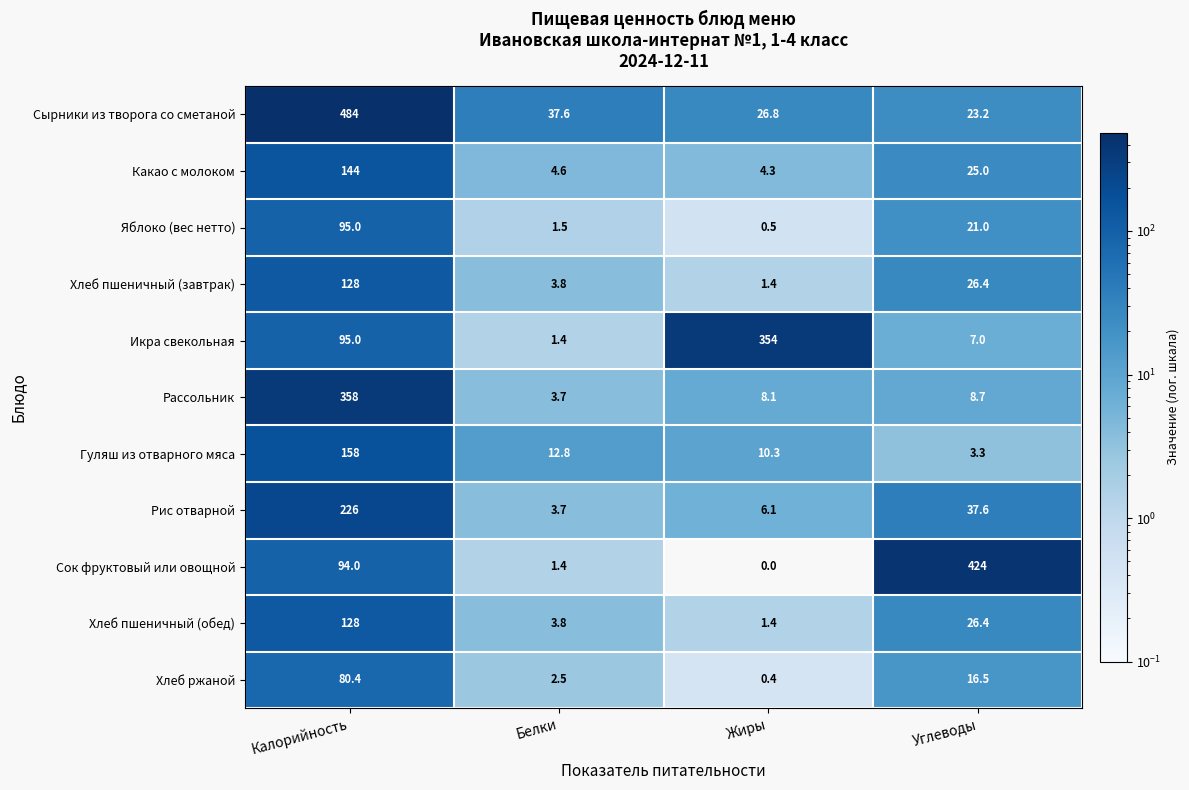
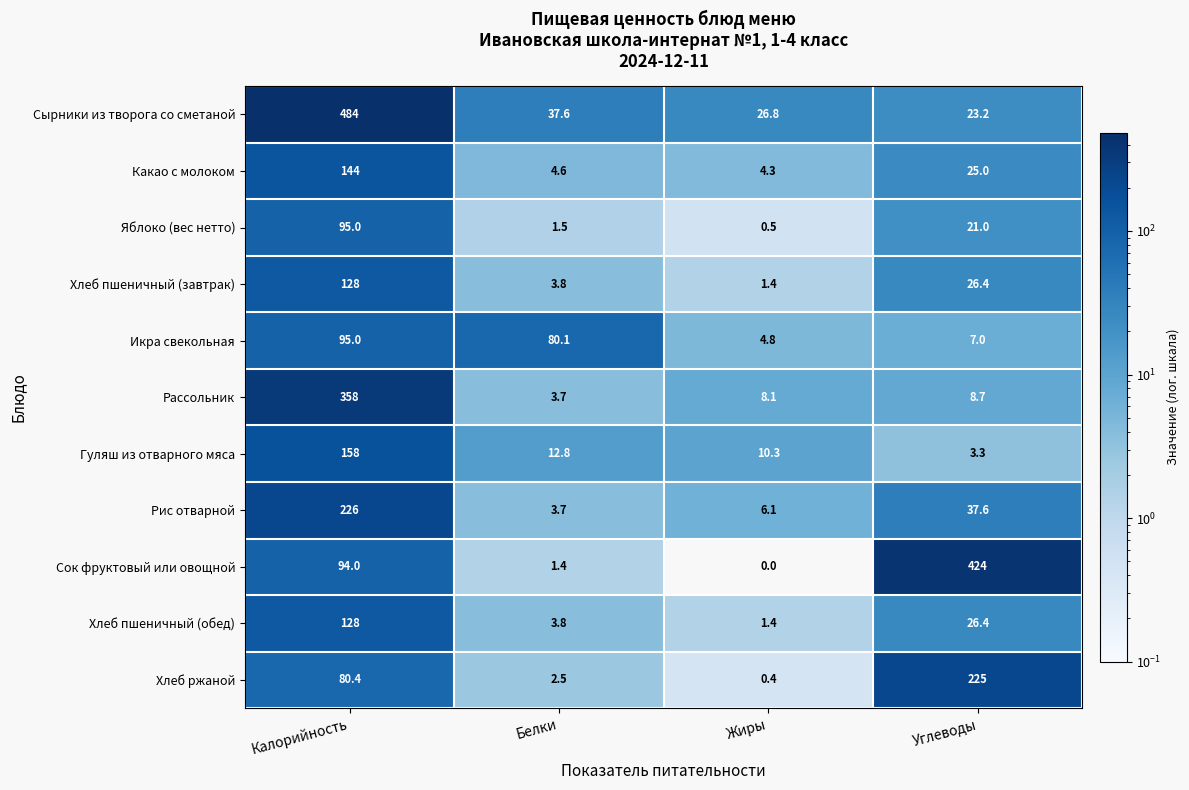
  {
    "Сырники из творога со сметаной": {
      "Калорийность": 484,
      "Белки": 37.6,
      "Жиры": 26.8,
      "Углеводы": 23.2
    },
    "Какао с молоком": {
      "Калорийность": 144,
      "Белки": 4.6,
      "Жиры": 4.3,
      "Углеводы": 25.0
    },
    "Яблоко (вес нетто)": {
      "Калорийность": 95.0,
      "Белки": 1.5,
      "Жиры": 0.5,
      "Углеводы": 21.0
    },
    "Хлеб пшеничный (завтрак)": {
      "Калорийность": 128,
      "Белки": 3.8,
      "Жиры": 1.4,
      "Углеводы": 26.4
    },
    "Икра свекольная": {
      "Калорийность": 95.0,
-     "Белки": 1.4,
-     "Жиры": 354,
+     "Белки": 80.1,
+     "Жиры": 4.8,
      "Углеводы": 7.0
    },
    "Рассольник": {
      "Калорийность": 358,
      "Белки": 3.7,
      "Жиры": 8.1,
      "Углеводы": 8.7
    },
    "Гуляш из отварного мяса": {
      "Калорийность": 158,
      "Белки": 12.8,
      "Жиры": 10.3,
      "Углеводы": 3.3
    },
    "Рис отварной": {
      "Калорийность": 226,
      "Белки": 3.7,
      "Жиры": 6.1,
      "Углеводы": 37.6
    },
    "Сок фруктовый или овощной": {
      "Калорийность": 94.0,
      "Белки": 1.4,
      "Жиры": 0.0,
      "Углеводы": 424
    },
    "Хлеб пшеничный (обед)": {
      "Калорийность": 128,
      "Белки": 3.8,
      "Жиры": 1.4,
      "Углеводы": 26.4
    },
    "Хлеб ржаной": {
      "Калорийность": 80.4,
      "Белки": 2.5,
      "Жиры": 0.4,
-     "Углеводы": 16.5
+     "Углеводы": 225
    }
  }
